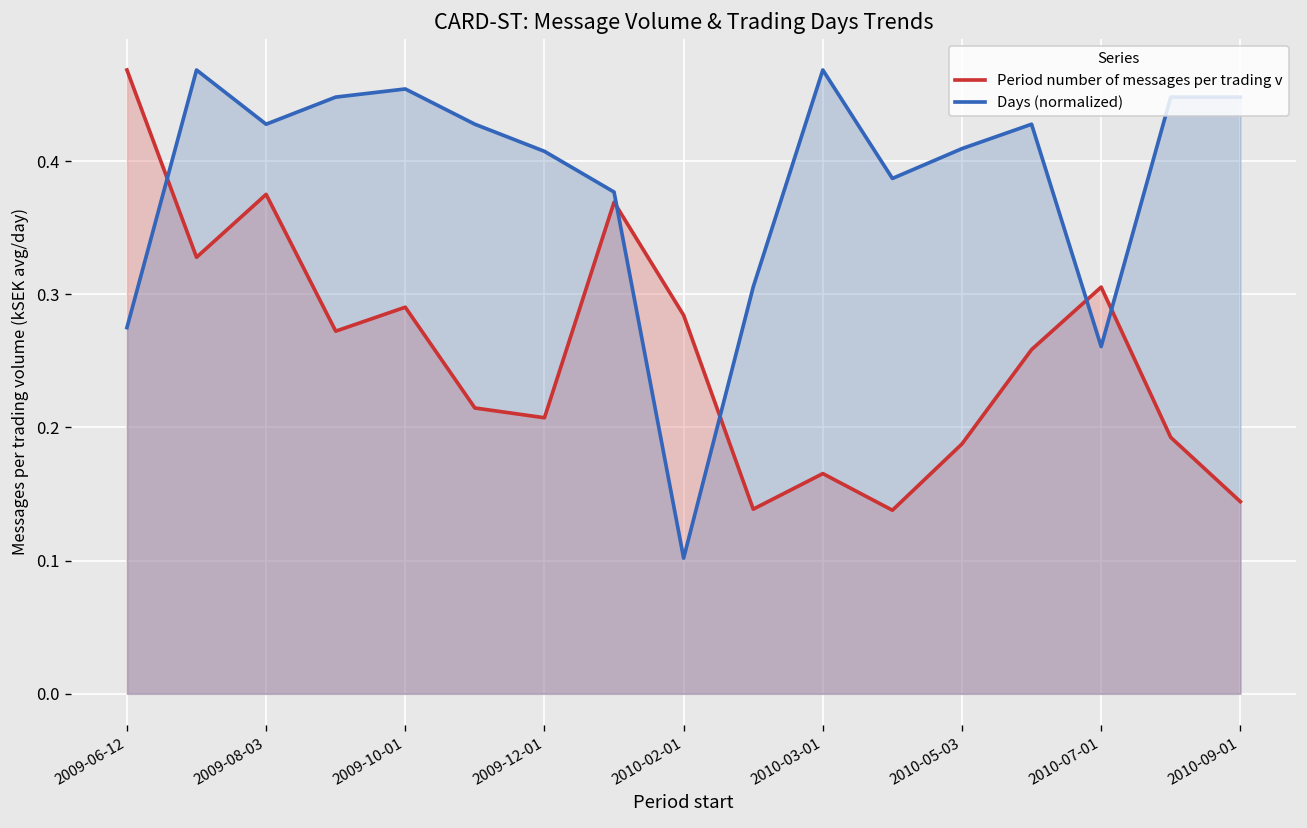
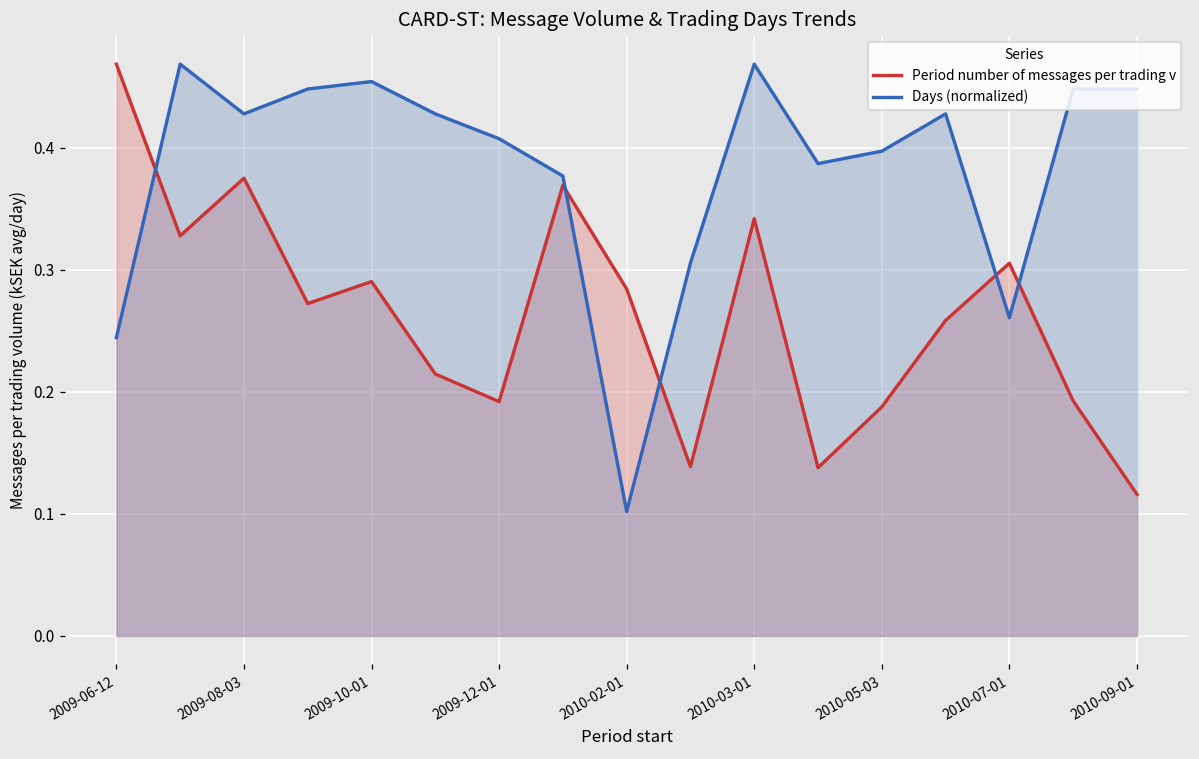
  {
    "Period number of messages per trading v": {
      "2009-06-12": 0.469,
      "2009-08-03": 0.375,
      "2009-10-01": 0.290,
-     "2009-12-01": 0.207,
+     "2009-12-01": 0.192,
      "2010-02-01": 0.284,
-     "2010-03-01": 0.165,
+     "2010-03-01": 0.342,
      "2010-05-03": 0.188,
      "2010-07-01": 0.305,
-     "2010-09-01": 0.144
+     "2010-09-01": 0.116
    },
    "Days (normalized)": {
-     "2009-06-12": 0.275,
+     "2009-06-12": 0.244,
      "2009-08-03": 0.428,
      "2009-10-01": 0.454,
      "2009-12-01": 0.407,
      "2010-02-01": 0.102,
      "2010-03-01": 0.469,
-     "2010-05-03": 0.409,
+     "2010-05-03": 0.397,
      "2010-07-01": 0.261
    }
  }
